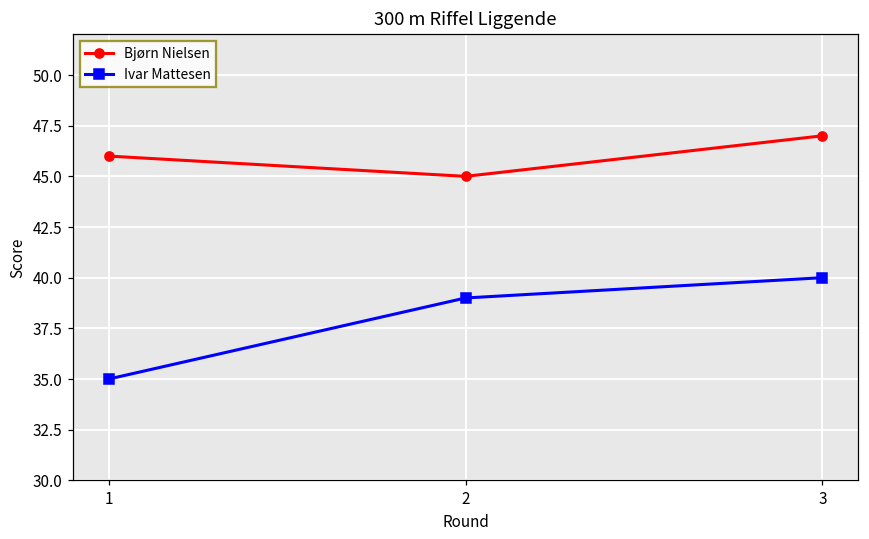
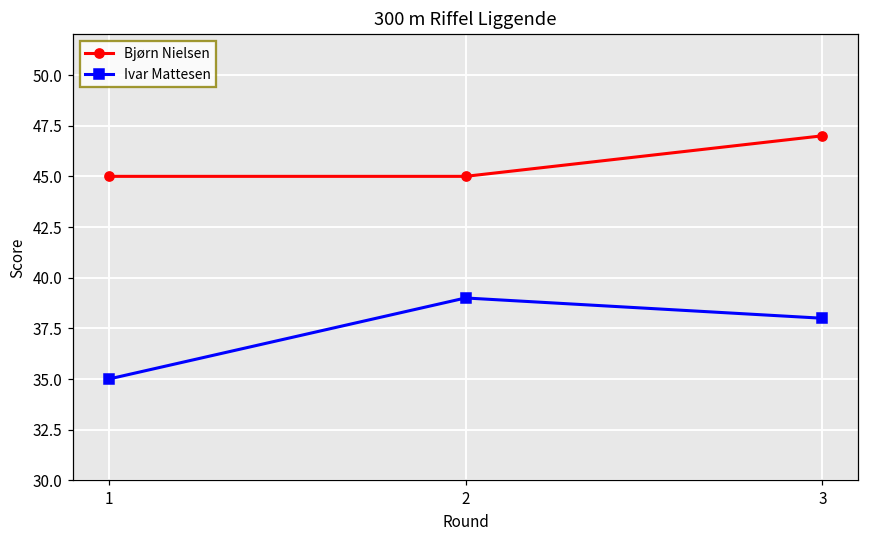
  {
    "Bjørn Nielsen": {
-     "1": 46,
+     "1": 45,
      "2": 45,
      "3": 47
    },
    "Ivar Mattesen": {
      "1": 35,
      "2": 39,
-     "3": 40
+     "3": 38
    }
  }
